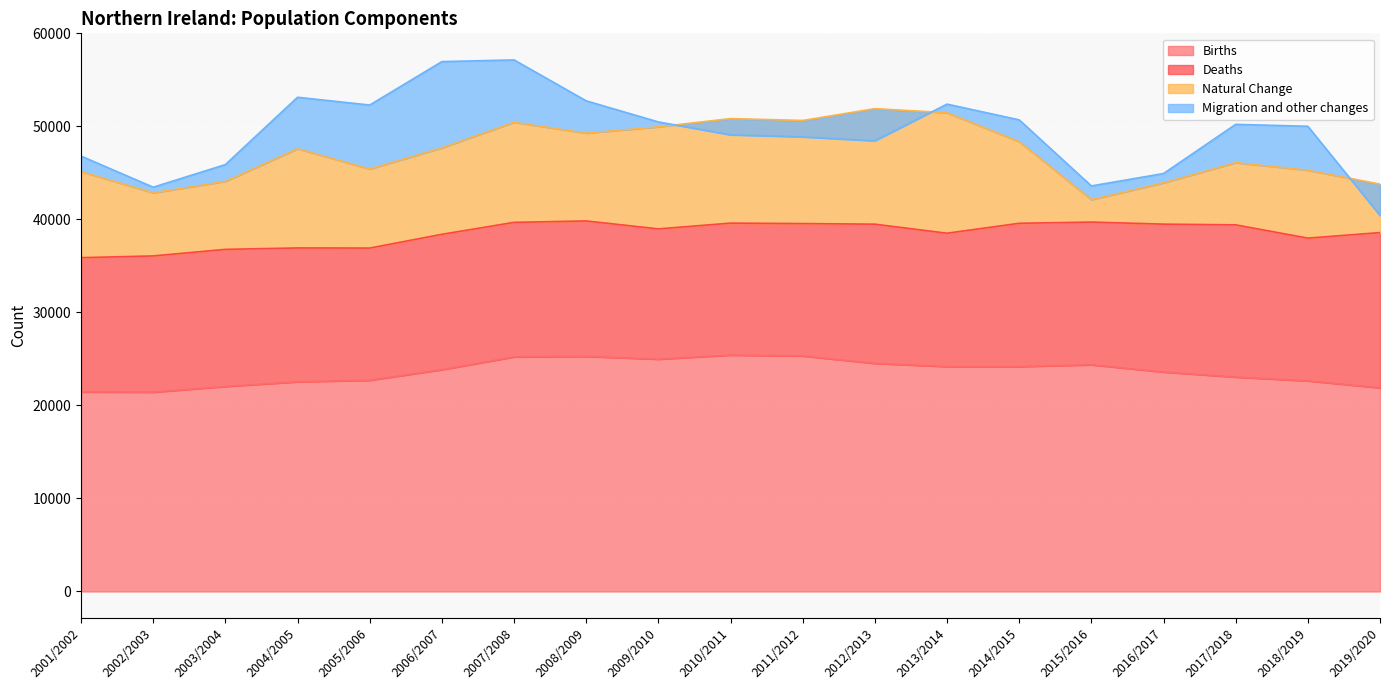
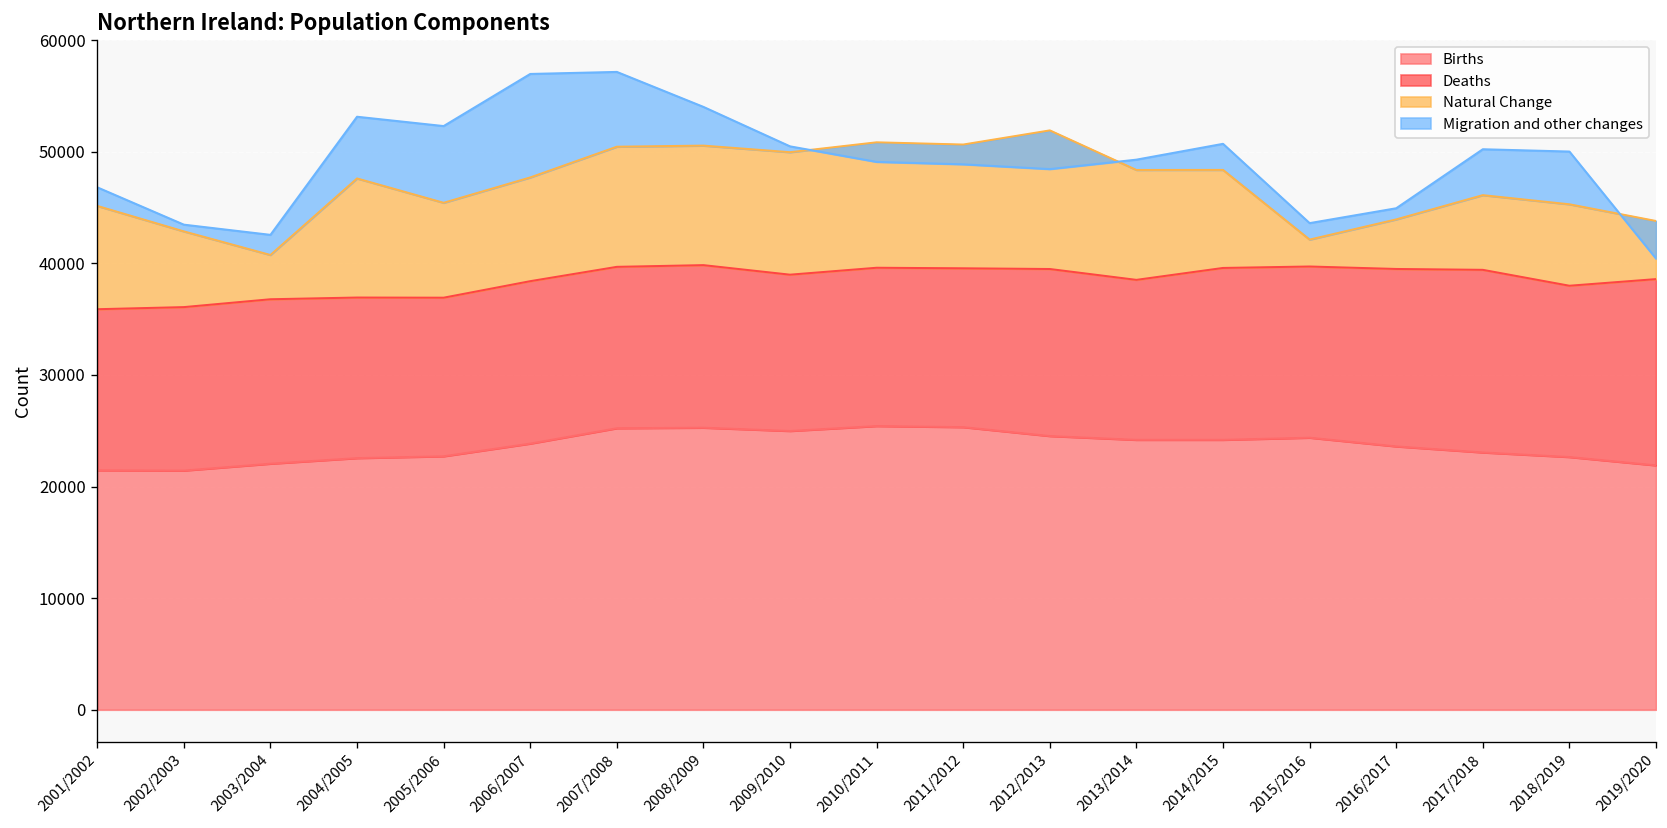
  {
    "Natural Change": {
      "2001/2002": 9000,
      "2002/2003": 7000,
-     "2003/2004": 7000,
+     "2003/2004": 4000,
      "2004/2005": 11000,
      "2005/2006": 9000,
      "2006/2007": 9000,
      "2007/2008": 11000,
-     "2008/2009": 9000,
+     "2008/2009": 11000,
      "2009/2010": 11000,
-     "2013/2014": 13000,
+     "2013/2014": 10000,
      "2014/2015": 9000,
      "2015/2016": 2000,
      "2016/2017": 4000,
      "2017/2018": 7000,
      "2018/2019": 7000
    }
  }
